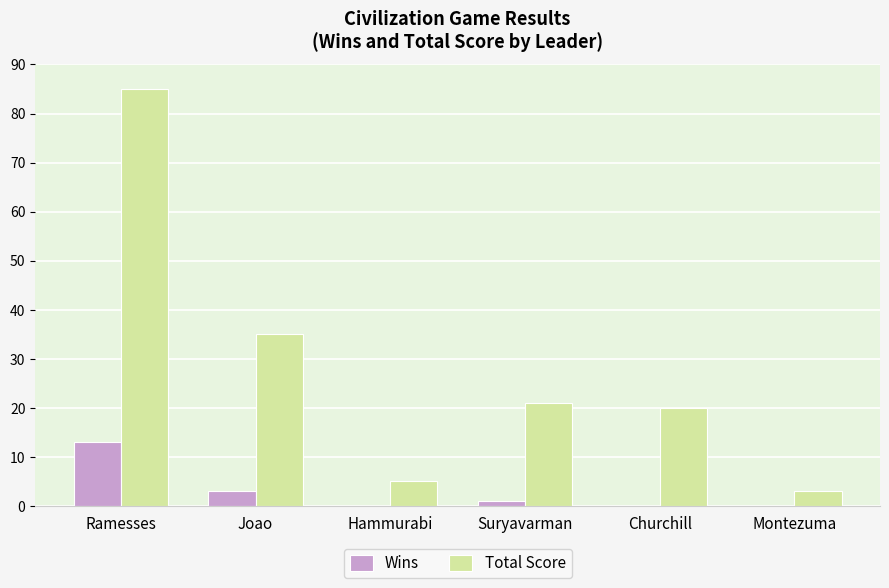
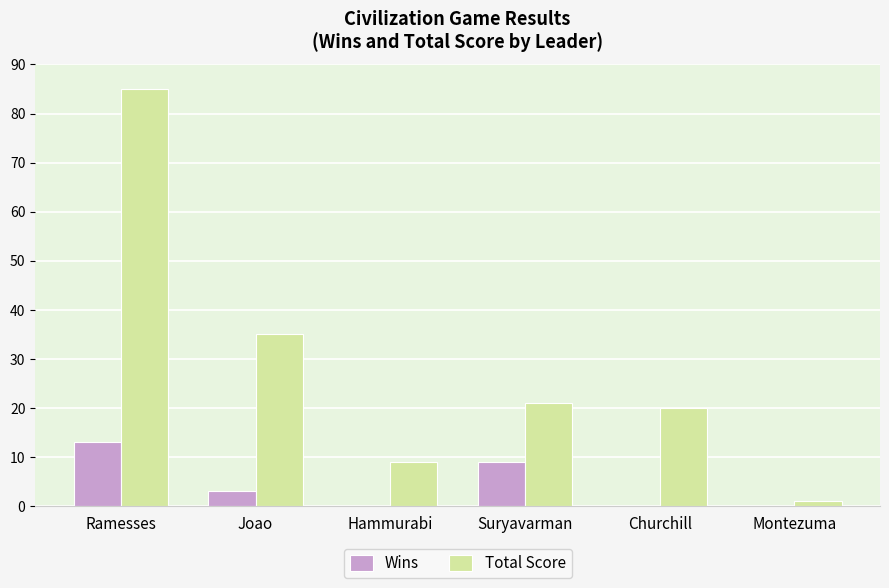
  {
    "Wins": {
      "Ramesses": 13,
      "Joao": 3,
      "Hammurabi": 0,
-     "Suryavarman": 1,
+     "Suryavarman": 9,
      "Churchill": 0,
      "Montezuma": 0
    },
    "Total Score": {
      "Ramesses": 85,
      "Joao": 35,
-     "Hammurabi": 5,
+     "Hammurabi": 9,
      "Suryavarman": 21,
      "Churchill": 20,
-     "Montezuma": 3
+     "Montezuma": 1
    }
  }
